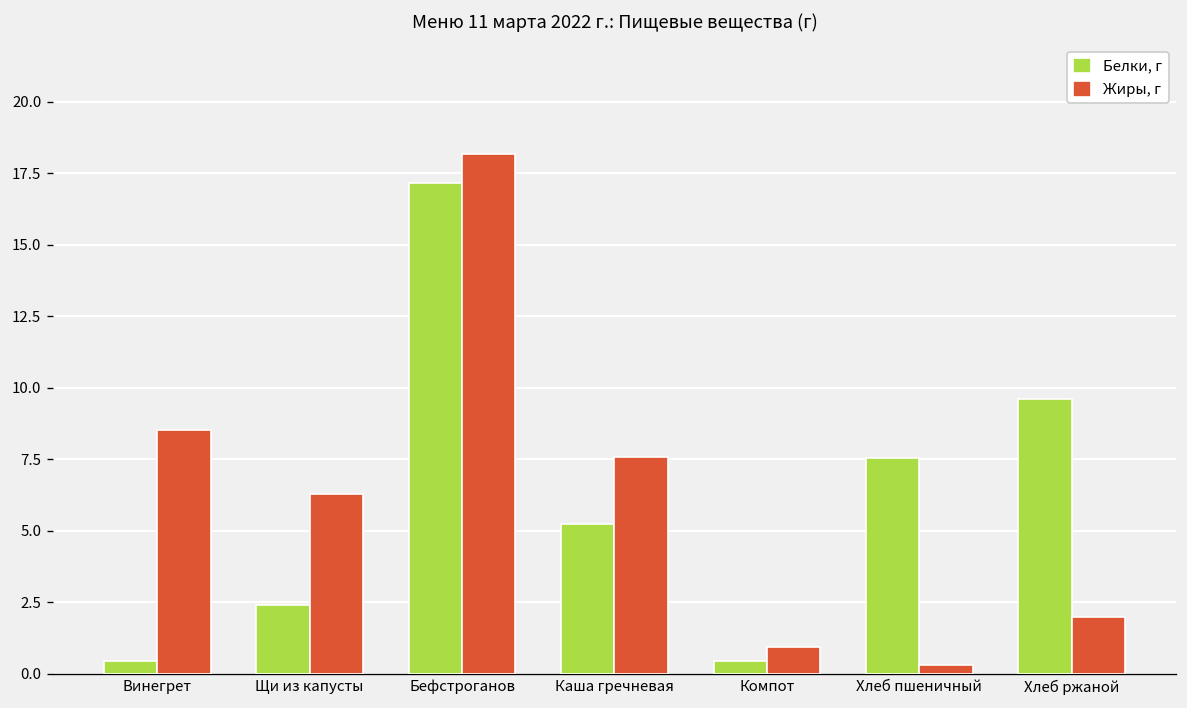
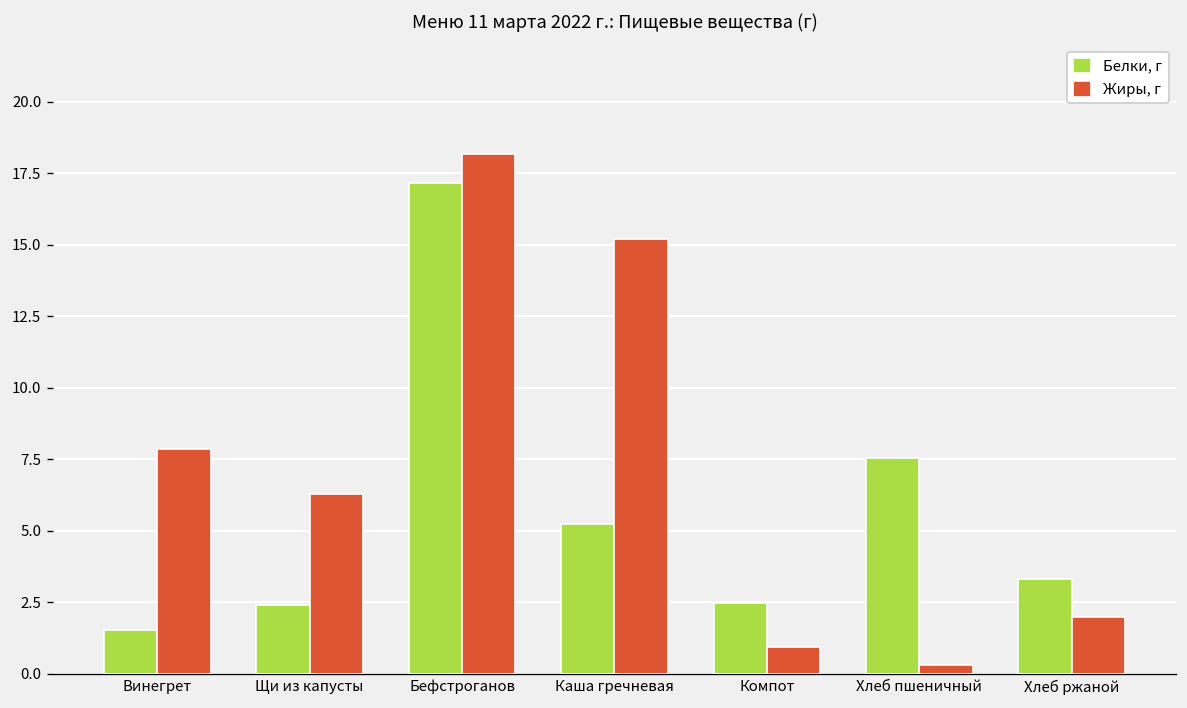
  {
    "Белки, г": {
-     "Винегрет": 0.5,
+     "Винегрет": 1.5,
      "Щи из капусты": 2.4,
      "Бефстроганов": 17.2,
      "Каша гречневая": 5.2,
-     "Компот": 0.4,
+     "Компот": 2.5,
      "Хлеб пшеничный": 7.5,
-     "Хлеб ржаной": 9.6
+     "Хлеб ржаной": 3.3
    },
    "Жиры, г": {
-     "Винегрет": 8.5,
+     "Винегрет": 7.9,
      "Щи из капусты": 6.3,
      "Бефстроганов": 18.2,
-     "Каша гречневая": 7.6,
+     "Каша гречневая": 15.2,
      "Компот": 0.9,
      "Хлеб пшеничный": 0.3,
      "Хлеб ржаной": 2.0
    }
  }
